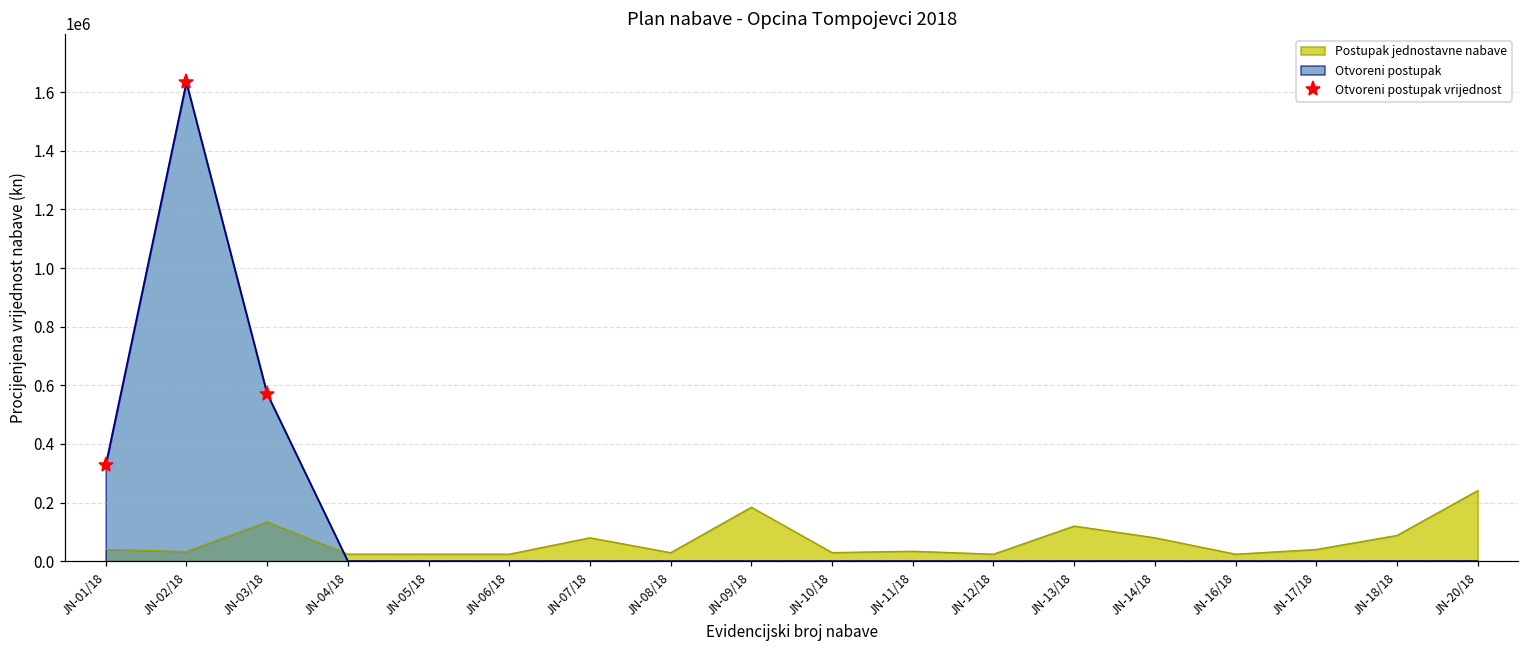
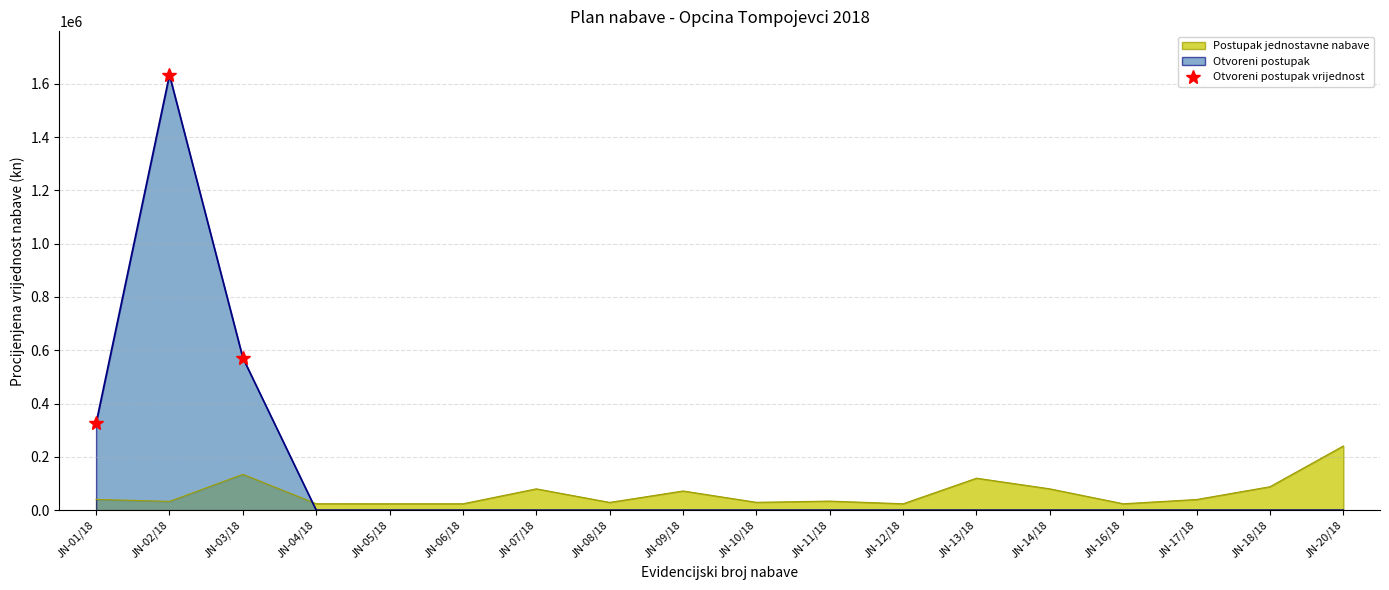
  {
    "Postupak jednostavne nabave": {
      "JN-01/18": 40000,
      "JN-02/18": 30000,
      "JN-03/18": 130000,
      "JN-04/18": 20000,
      "JN-05/18": 20000,
      "JN-06/18": 20000,
      "JN-07/18": 80000,
      "JN-08/18": 30000,
-     "JN-09/18": 180000,
+     "JN-09/18": 70000,
      "JN-10/18": 30000,
      "JN-11/18": 30000,
      "JN-12/18": 20000,
      "JN-13/18": 120000,
      "JN-14/18": 80000,
      "JN-16/18": 20000,
      "JN-17/18": 40000,
      "JN-18/18": 90000,
      "JN-20/18": 240000
    },
    "Otvoreni postupak": {
      "JN-04/18": 0,
      "JN-05/18": 0,
      "JN-06/18": 0,
      "JN-07/18": 0,
      "JN-08/18": 0,
      "JN-09/18": 0,
      "JN-10/18": 0,
      "JN-11/18": 0,
      "JN-12/18": 0,
      "JN-13/18": 0,
      "JN-14/18": 0,
      "JN-16/18": 0,
      "JN-17/18": 0,
      "JN-18/18": 0,
      "JN-20/18": 0
    }
  }
